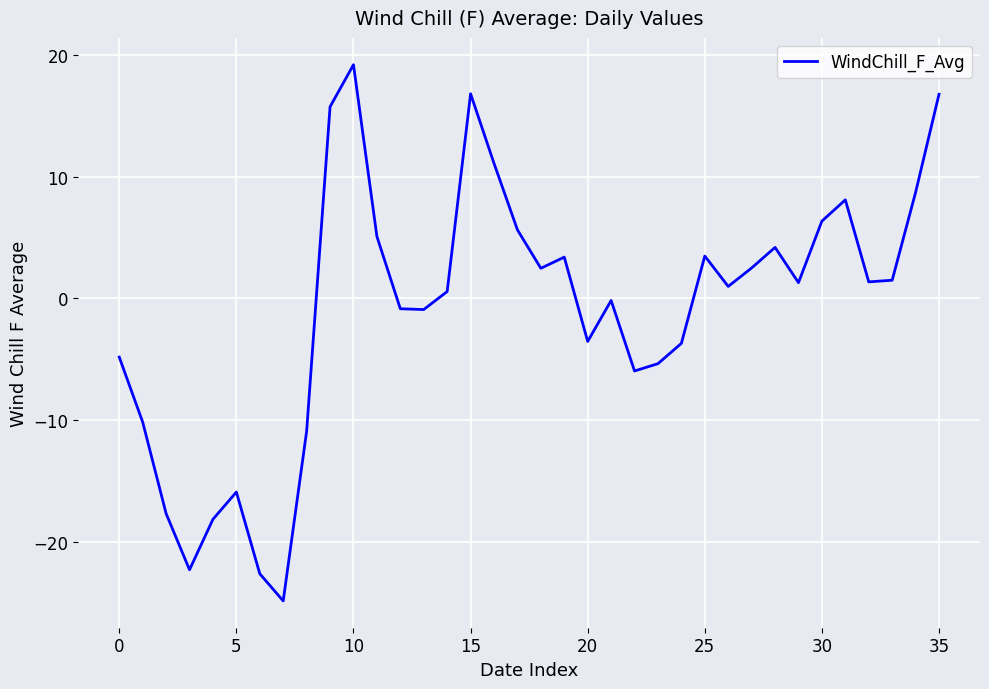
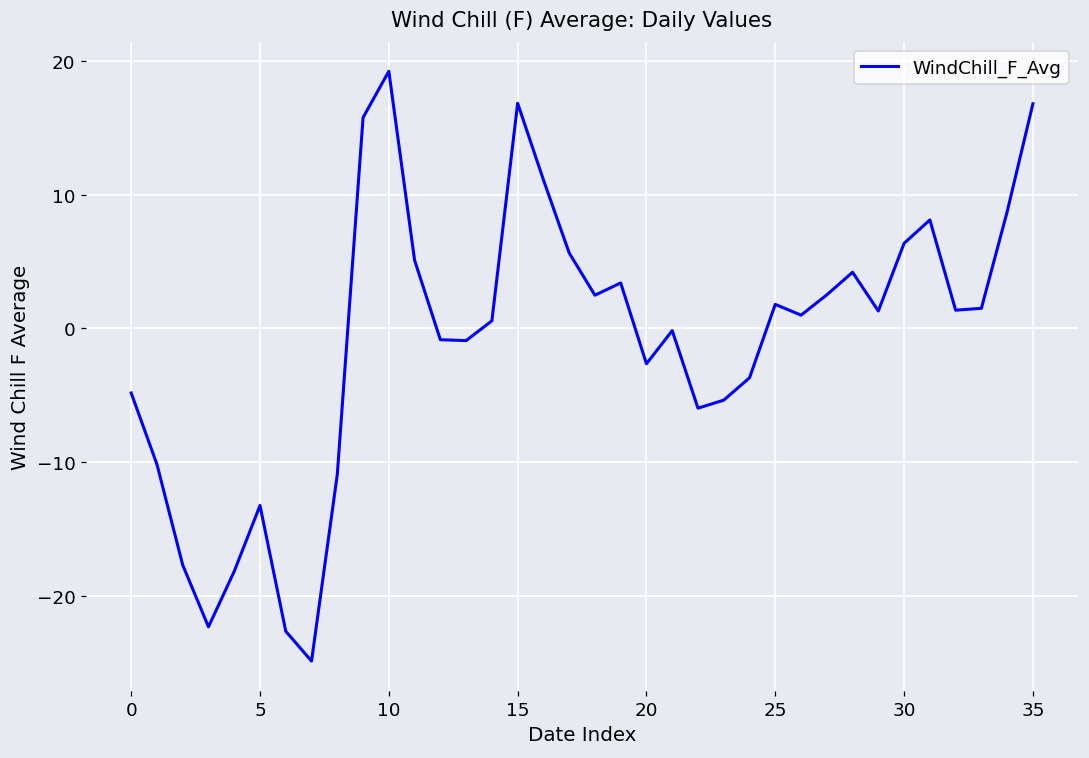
  {
    "0": -4.8,
-   "5": -15.9,
+   "5": -13.2,
    "10": 19.2,
    "15": 16.8,
-   "20": -3.5,
-   "25": 3.5,
+   "20": -2.7,
+   "25": 1.8,
    "30": 6.4,
    "35": 16.8
  }
